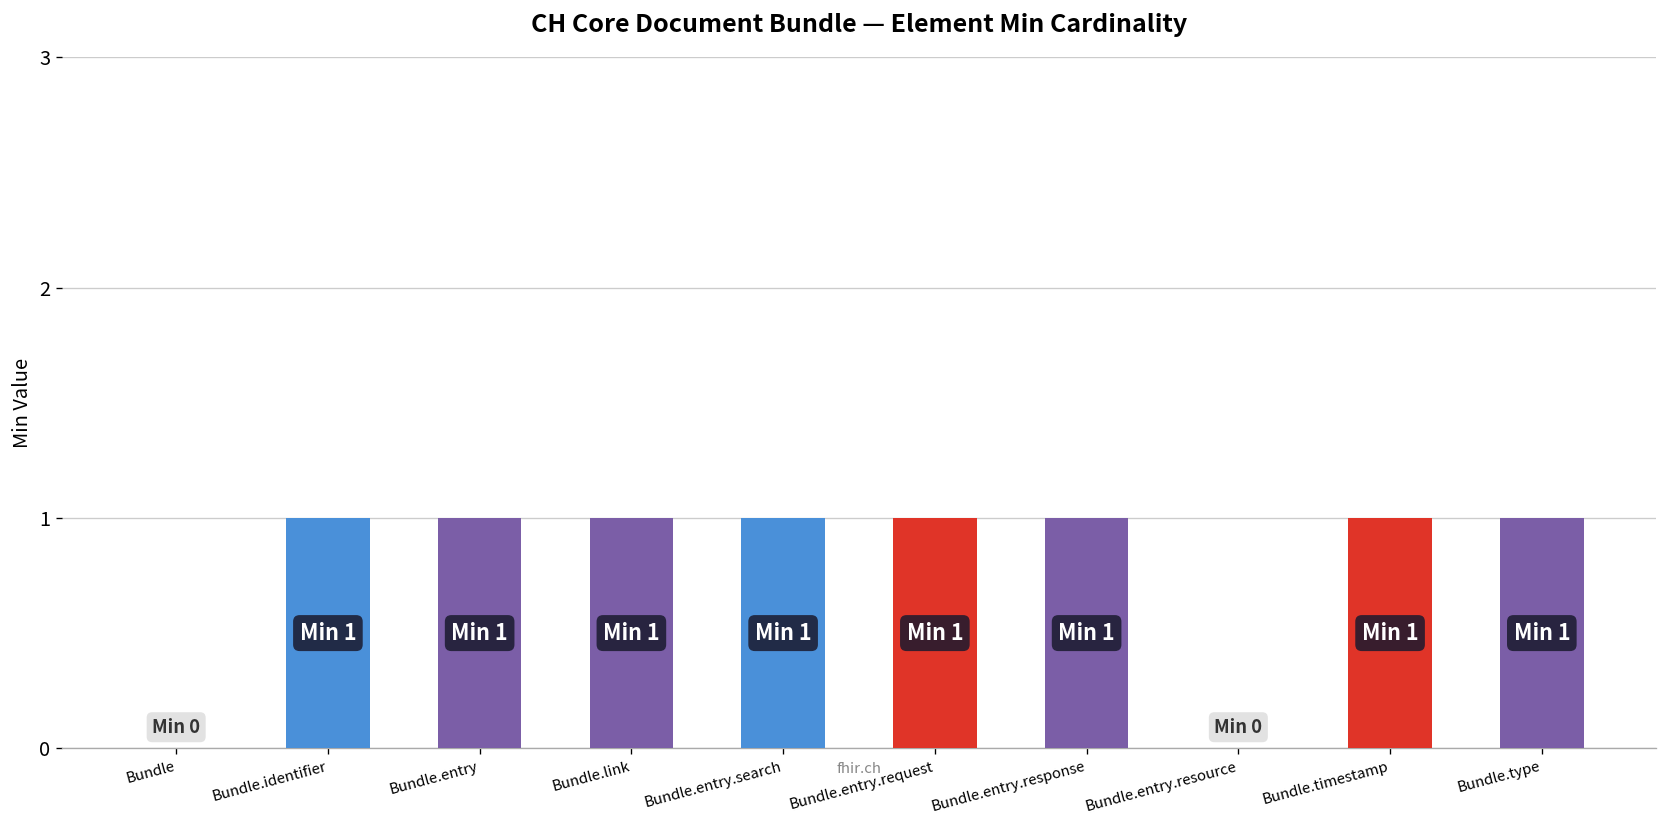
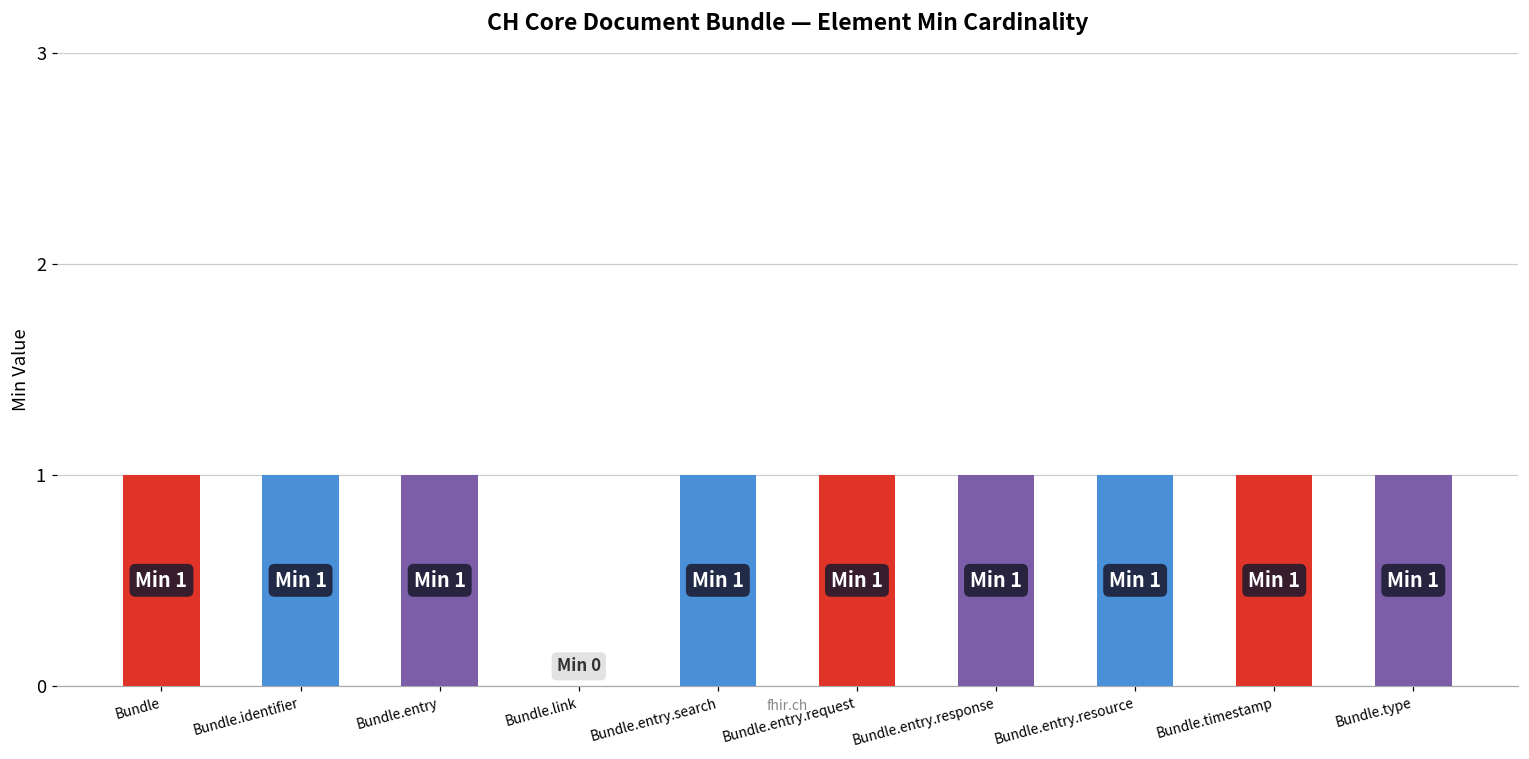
  {
-   "Bundle": 0,
-   "Bundle.link": 1,
-   "Bundle.entry.resource": 0
+   "Bundle": 1,
+   "Bundle.link": 0,
+   "Bundle.entry.resource": 1
  }
